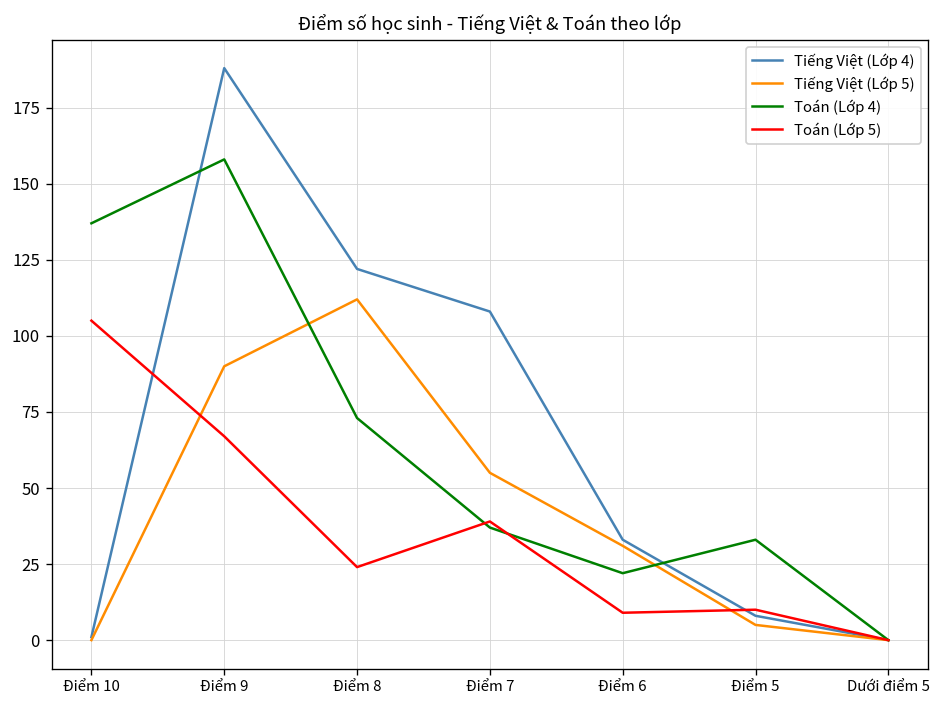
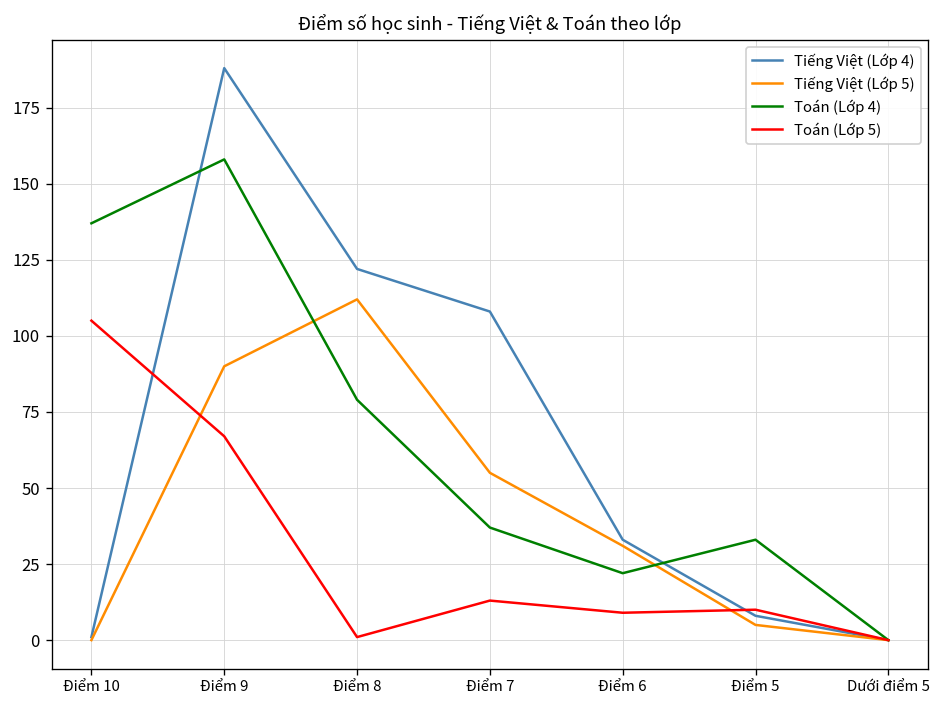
  {
    "Tiếng Việt (Lớp 4)": {
      "Điểm 9": 188,
      "Điểm 8": 122,
      "Điểm 7": 108,
      "Điểm 6": 33,
      "Điểm 5": 8
    },
    "Tiếng Việt (Lớp 5)": {
      "Điểm 9": 90,
      "Điểm 8": 112,
      "Điểm 7": 55,
      "Điểm 6": 31,
      "Điểm 5": 5
    },
    "Toán (Lớp 4)": {
      "Điểm 10": 137,
      "Điểm 9": 158,
-     "Điểm 8": 73,
+     "Điểm 8": 79,
      "Điểm 7": 37,
      "Điểm 6": 22,
      "Điểm 5": 33
    },
    "Toán (Lớp 5)": {
      "Điểm 10": 105,
      "Điểm 9": 67,
-     "Điểm 8": 24,
-     "Điểm 7": 39,
+     "Điểm 8": 1,
+     "Điểm 7": 13,
      "Điểm 6": 9,
      "Điểm 5": 10
    }
  }
